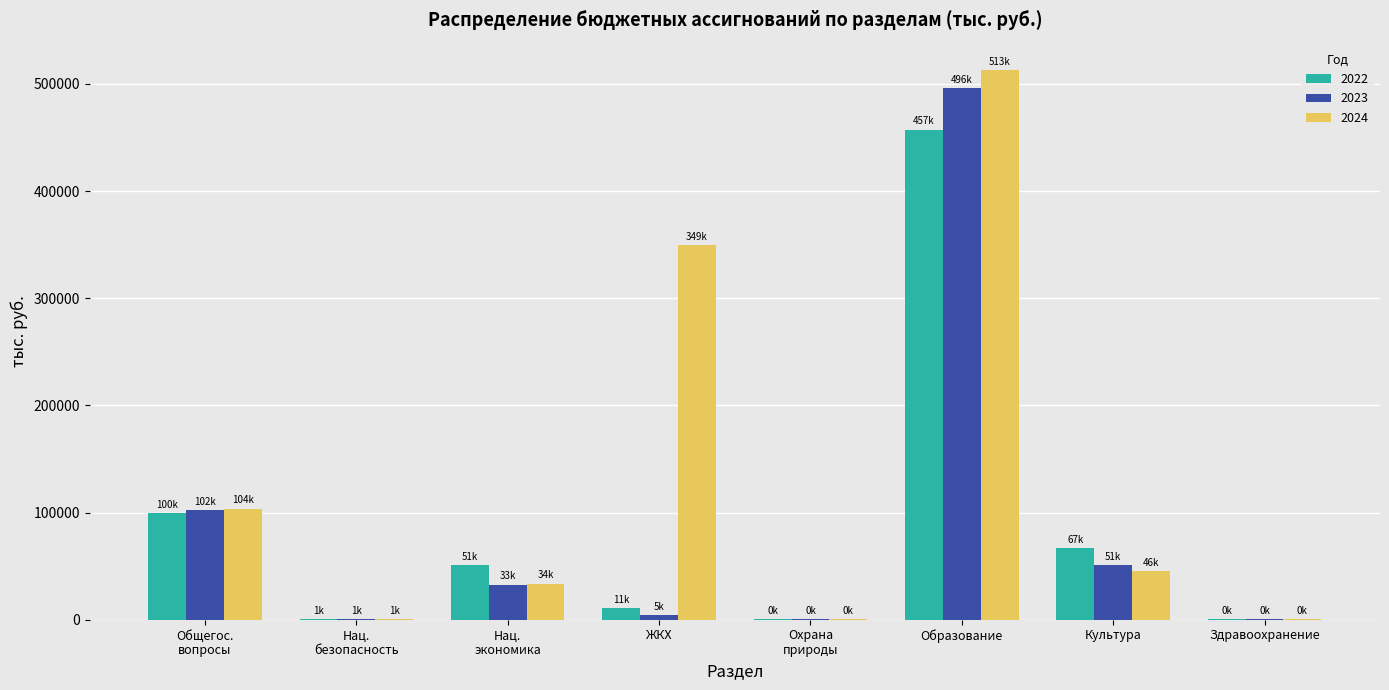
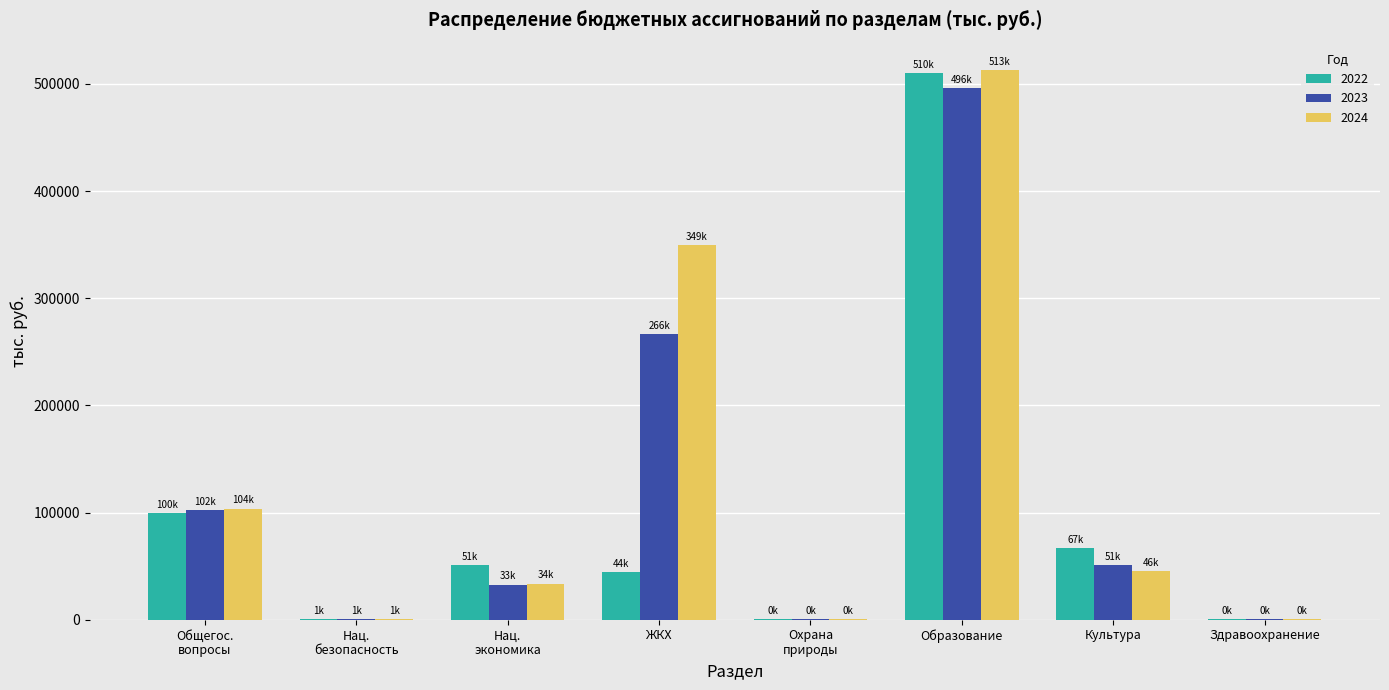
  {
    "2022": {
      "Общегос. вопросы": "100k",
      "Нац. безопасность": "1k",
      "Нац. экономика": "51k",
-     "ЖКХ": "11k",
-     "Образование": "457k",
+     "ЖКХ": "44k",
+     "Образование": "510k",
      "Культура": "67k"
    },
    "2023": {
      "Общегос. вопросы": "102k",
      "Нац. безопасность": "1k",
      "Нац. экономика": "33k",
-     "ЖКХ": "5k",
+     "ЖКХ": "266k",
      "Образование": "496k",
      "Культура": "51k"
    },
    "2024": {
      "Общегос. вопросы": "104k",
      "Нац. безопасность": "1k",
      "Нац. экономика": "34k",
      "ЖКХ": "349k",
      "Образование": "513k",
      "Культура": "46k"
    }
  }
